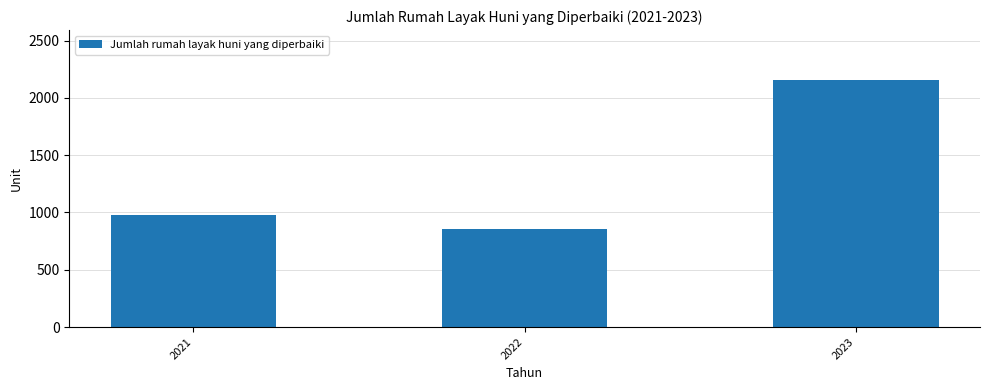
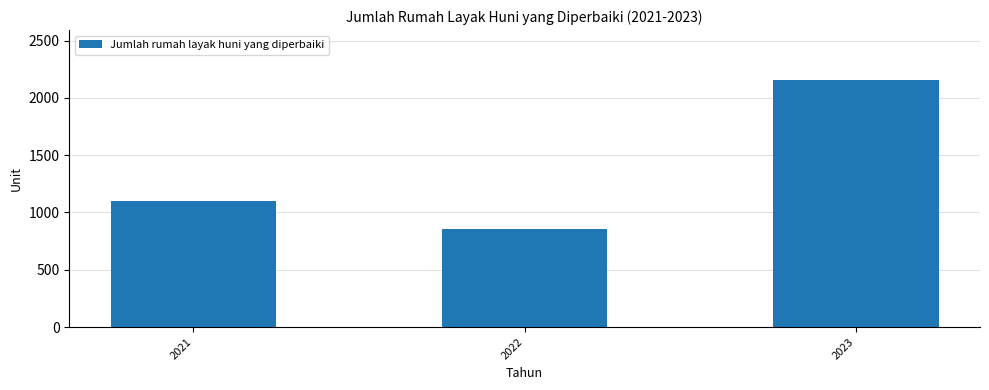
  {
-   "2021": 980,
+   "2021": 1100,
    "2022": 860,
    "2023": 2160
  }
